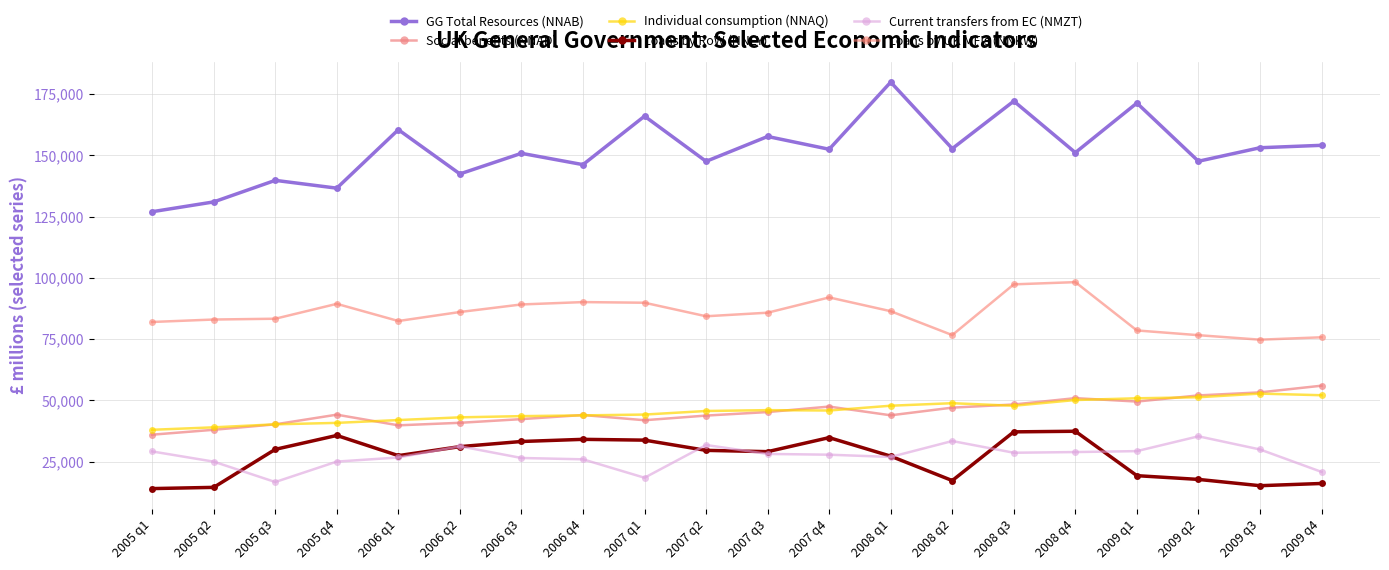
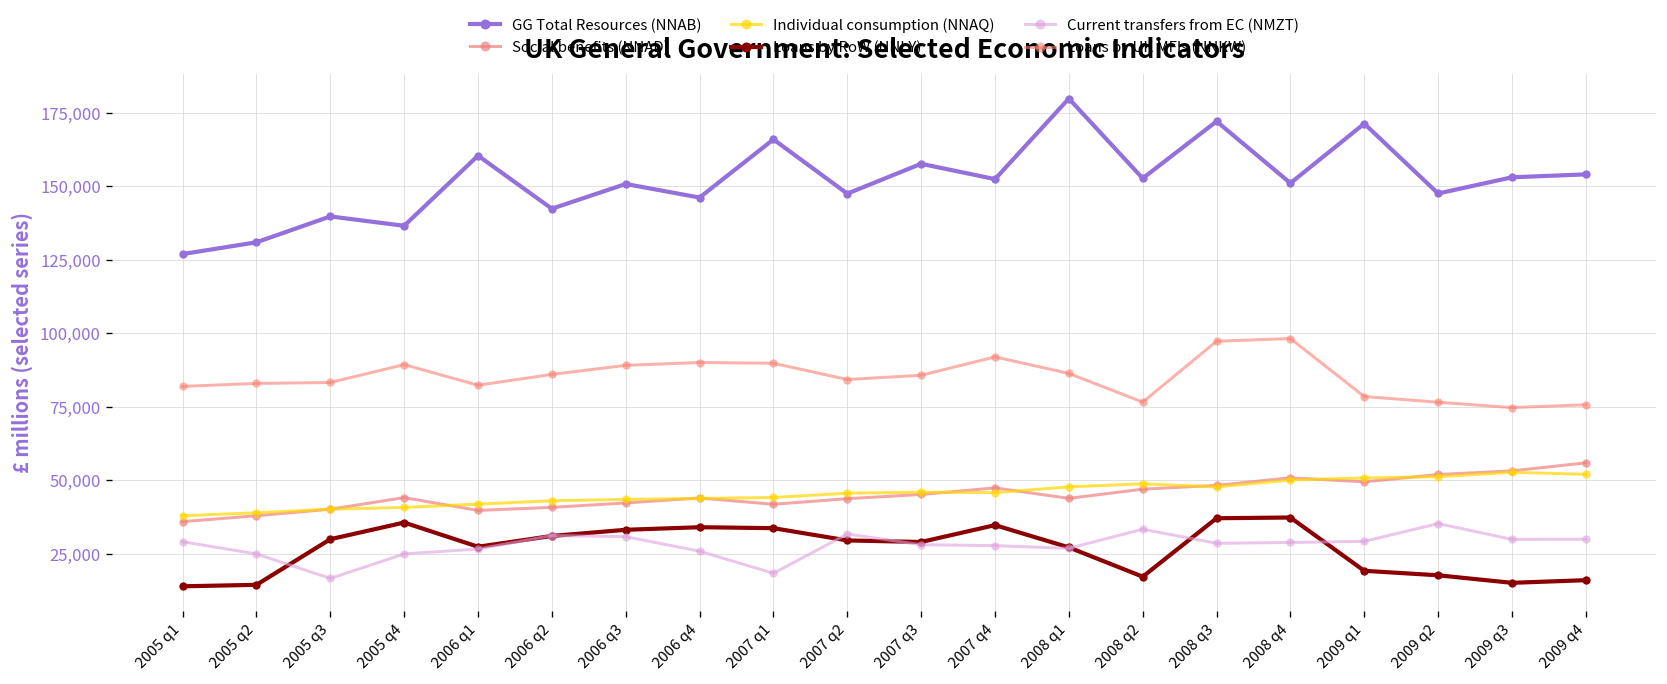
  {
    "GG Total Resources (NNAB)": {
      "2005 q1": "127,000",
      "2005 q2": "131,000",
      "2005 q3": "140,000",
      "2005 q4": "137,000",
      "2006 q1": "160,000",
      "2006 q2": "142,000",
      "2006 q3": "151,000",
      "2006 q4": "146,000",
      "2007 q1": "166,000",
      "2007 q2": "148,000",
      "2007 q3": "158,000",
      "2007 q4": "152,000",
      "2008 q1": "180,000",
      "2008 q2": "153,000",
      "2008 q3": "172,000",
      "2008 q4": "151,000",
      "2009 q1": "171,000",
      "2009 q2": "148,000",
      "2009 q3": "153,000",
      "2009 q4": "154,000"
    },
    "Individual consumption (NNAQ)": {
      "2005 q1": "38,000",
      "2005 q4": "41,000",
      "2006 q1": "42,000",
      "2006 q2": "43,000",
      "2006 q3": "44,000",
      "2007 q1": "44,000",
      "2007 q2": "46,000",
      "2007 q4": "46,000",
      "2008 q1": "48,000",
      "2008 q2": "49,000",
      "2009 q1": "51,000",
      "2009 q4": "52,000"
    },
    "Loans by RoW (NNLY)": {
      "2005 q1": "14,000",
      "2005 q2": "15,000",
      "2005 q3": "30,000",
      "2005 q4": "36,000",
      "2006 q3": "33,000",
      "2006 q4": "34,000",
      "2007 q1": "34,000",
      "2007 q2": "30,000",
      "2007 q4": "35,000",
      "2008 q2": "17,000",
      "2008 q3": "37,000",
      "2008 q4": "37,000",
      "2009 q1": "19,000",
      "2009 q2": "18,000",
      "2009 q3": "15,000",
      "2009 q4": "16,000"
    },
    "Current transfers from EC (NMZT)": {
      "2005 q1": "29,000",
      "2005 q2": "25,000",
      "2005 q3": "17,000",
      "2005 q4": "25,000",
-     "2006 q3": "26,000",
+     "2006 q3": "31,000",
      "2006 q4": "26,000",
      "2007 q1": "18,000",
      "2007 q2": "32,000",
      "2007 q4": "28,000",
      "2008 q2": "33,000",
      "2008 q3": "29,000",
      "2008 q4": "29,000",
      "2009 q1": "29,000",
      "2009 q2": "35,000",
      "2009 q3": "30,000",
-     "2009 q4": "21,000"
+     "2009 q4": "30,000"
    }
  }
